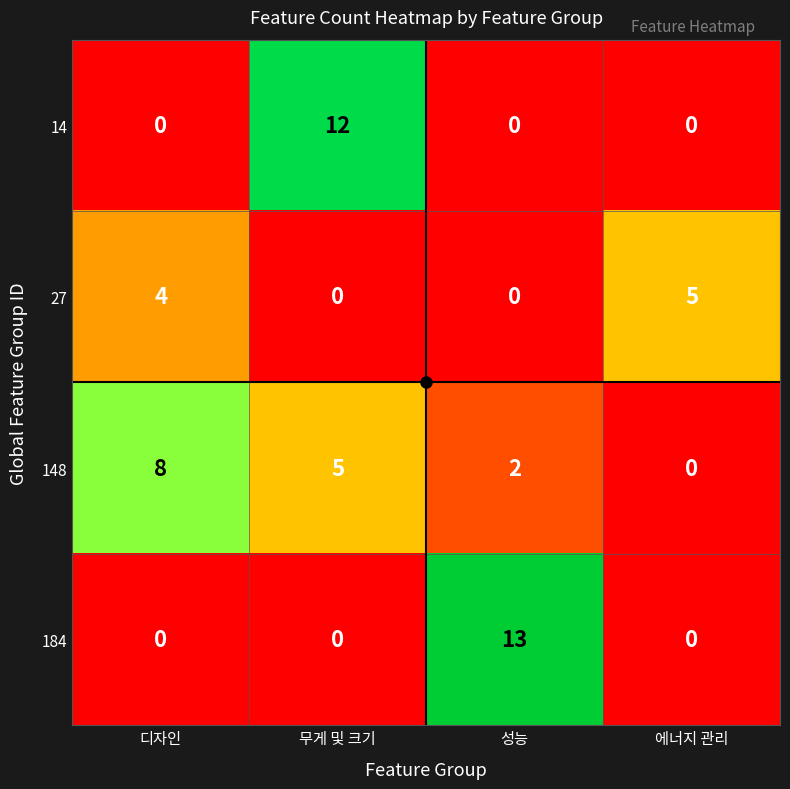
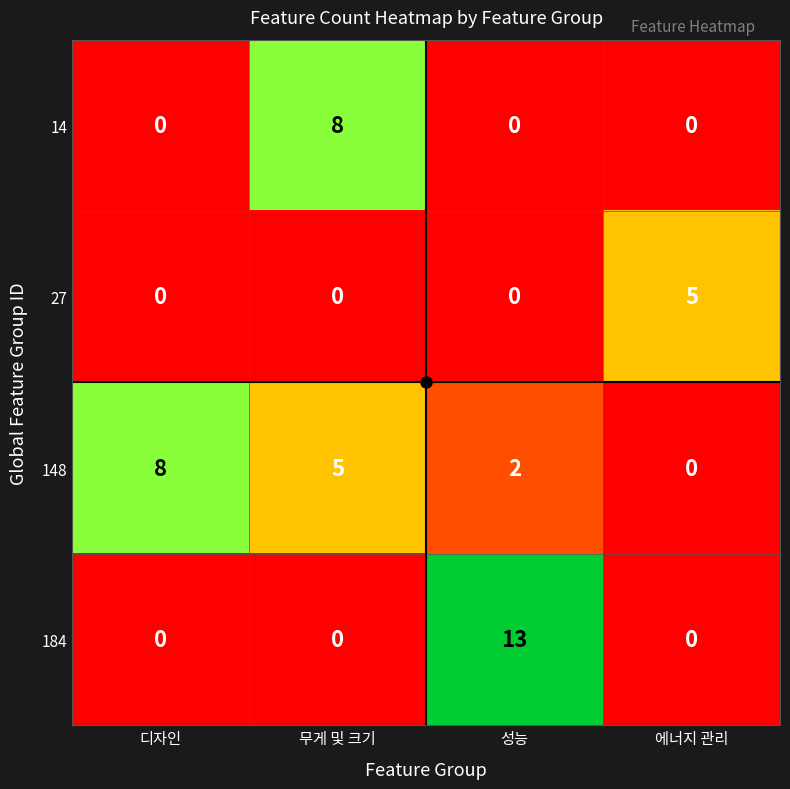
  {
    "14": {
      "디자인": 0,
-     "무게 및 크기": 12,
+     "무게 및 크기": 8,
      "성능": 0,
      "에너지 관리": 0
    },
    "27": {
-     "디자인": 4,
+     "디자인": 0,
      "무게 및 크기": 0,
      "성능": 0,
      "에너지 관리": 5
    },
    "148": {
      "디자인": 8,
      "무게 및 크기": 5,
      "성능": 2,
      "에너지 관리": 0
    },
    "184": {
      "디자인": 0,
      "무게 및 크기": 0,
      "성능": 13,
      "에너지 관리": 0
    }
  }
